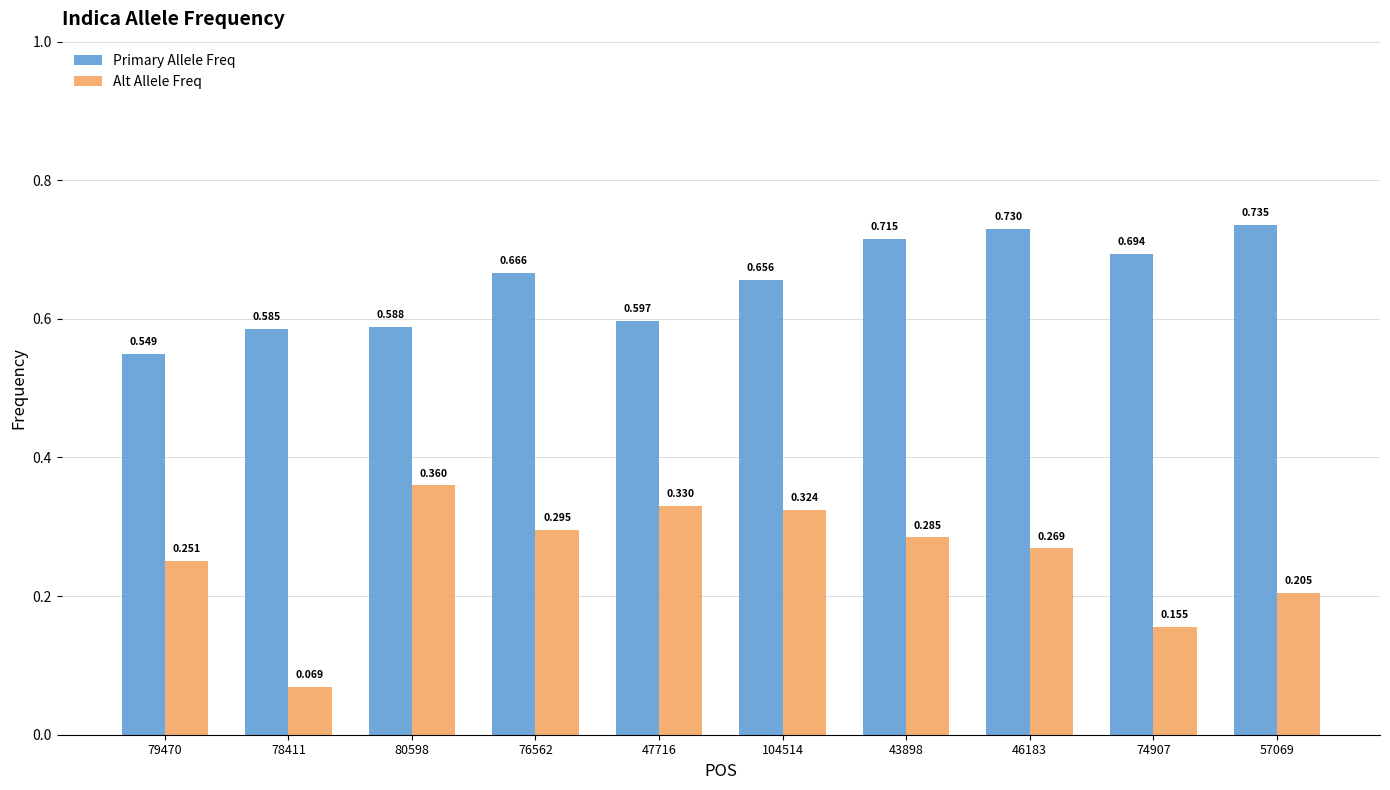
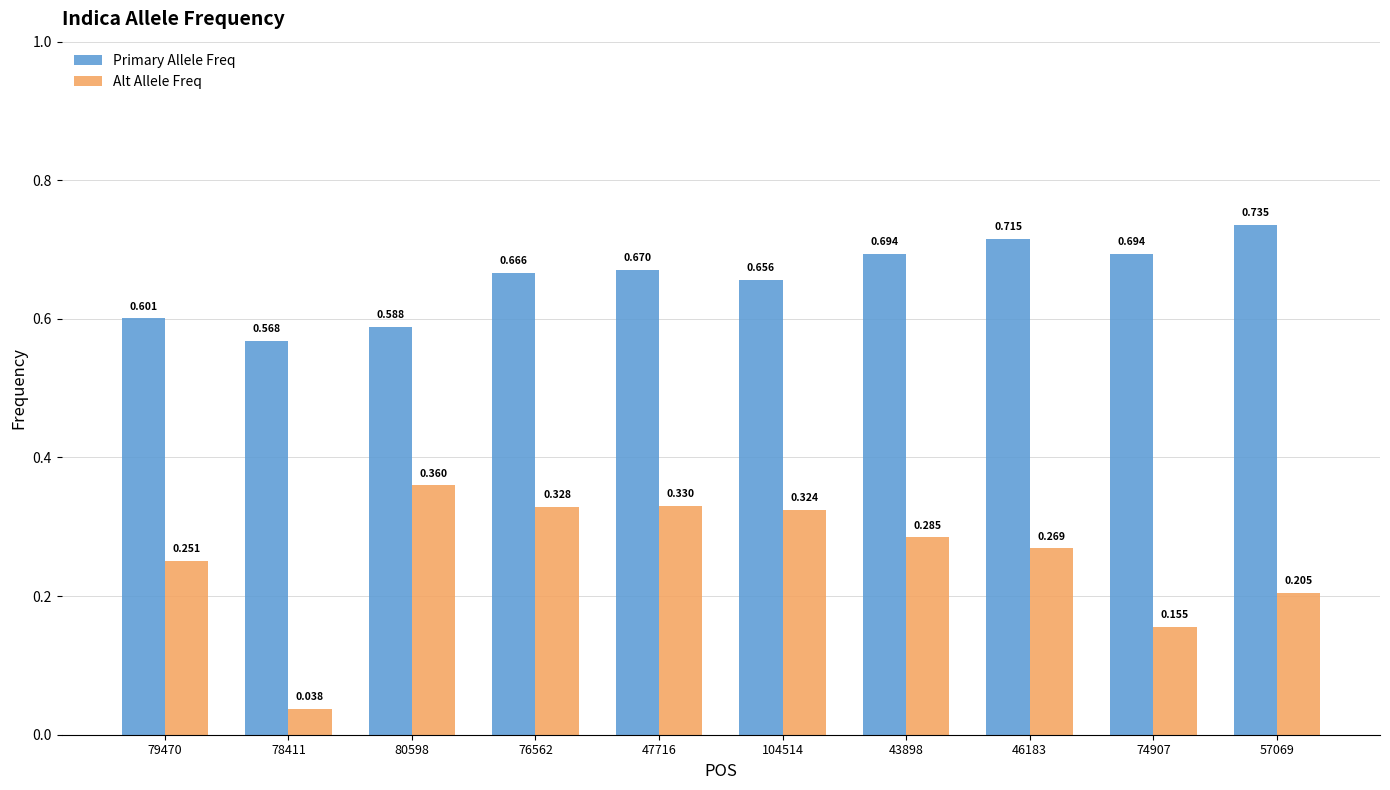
  {
    "Primary Allele Freq": {
-     "79470": 0.549,
-     "78411": 0.585,
+     "79470": 0.601,
+     "78411": 0.568,
      "80598": 0.588,
      "76562": 0.666,
-     "47716": 0.597,
+     "47716": 0.670,
      "104514": 0.656,
-     "43898": 0.715,
-     "46183": 0.730,
+     "43898": 0.694,
+     "46183": 0.715,
      "74907": 0.694,
      "57069": 0.735
    },
    "Alt Allele Freq": {
      "79470": 0.251,
-     "78411": 0.069,
+     "78411": 0.038,
      "80598": 0.360,
-     "76562": 0.295,
+     "76562": 0.328,
      "47716": 0.330,
      "104514": 0.324,
      "43898": 0.285,
      "46183": 0.269,
      "74907": 0.155,
      "57069": 0.205
    }
  }
